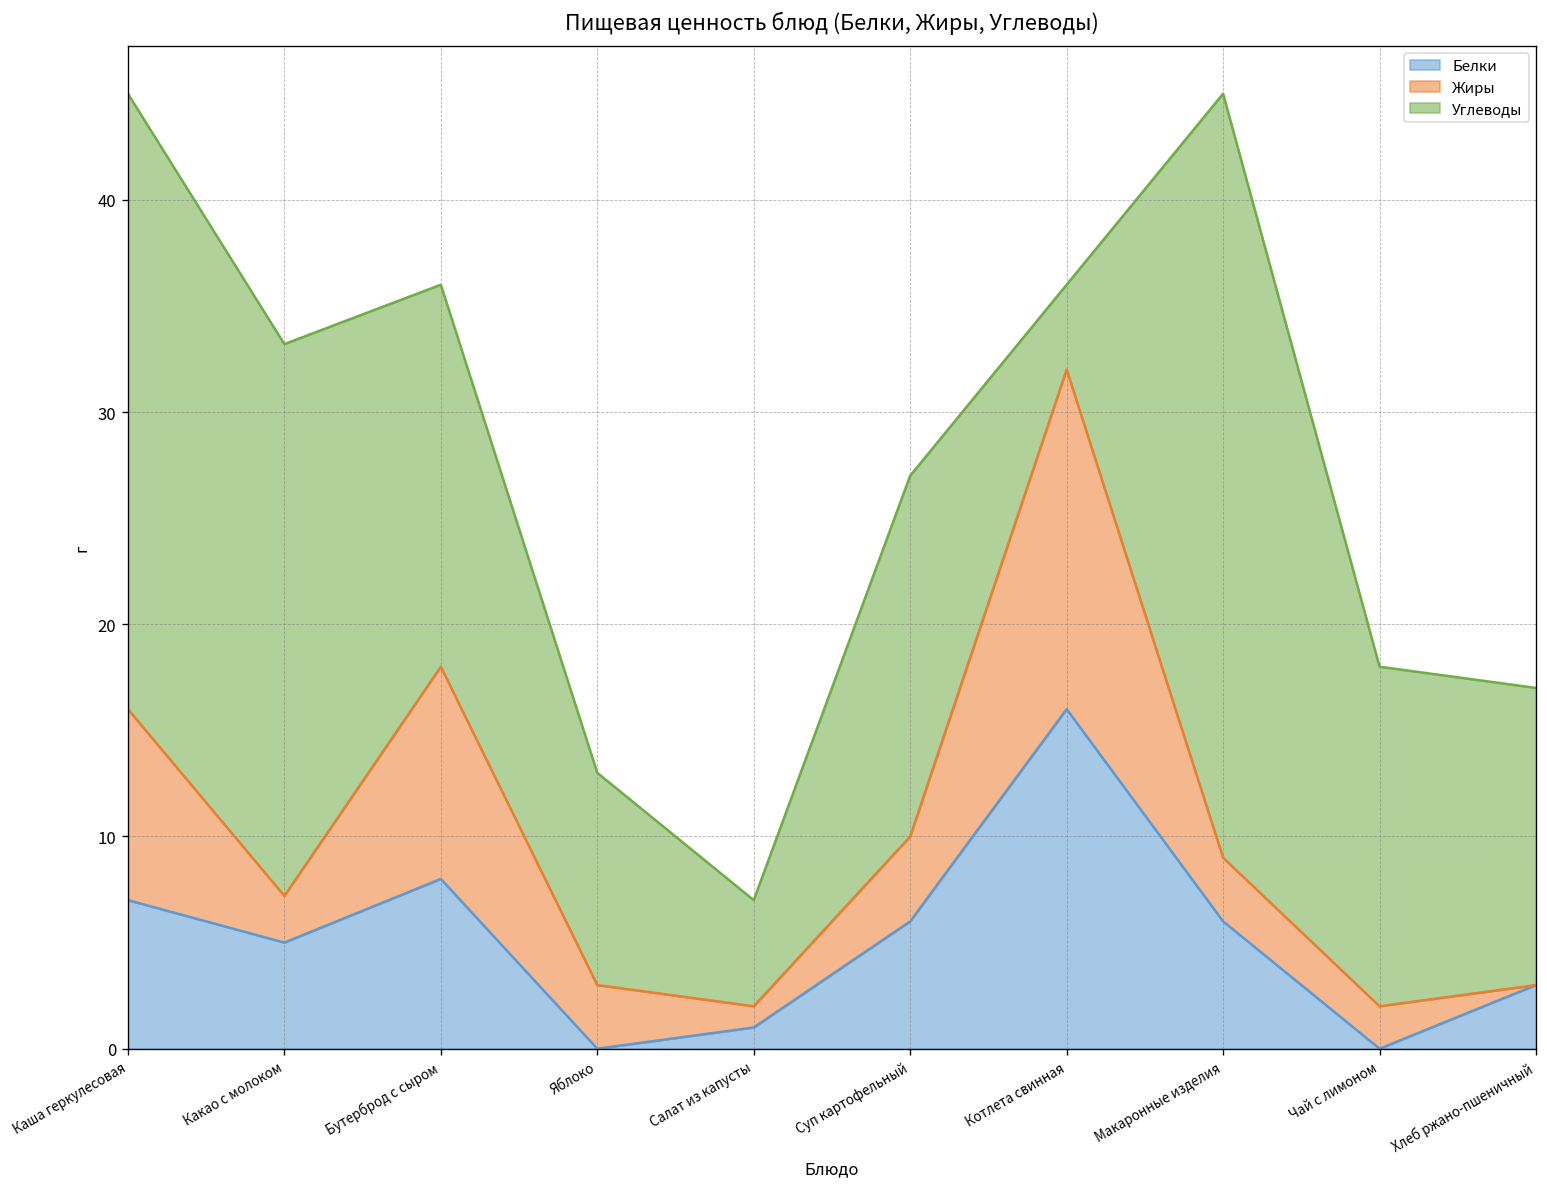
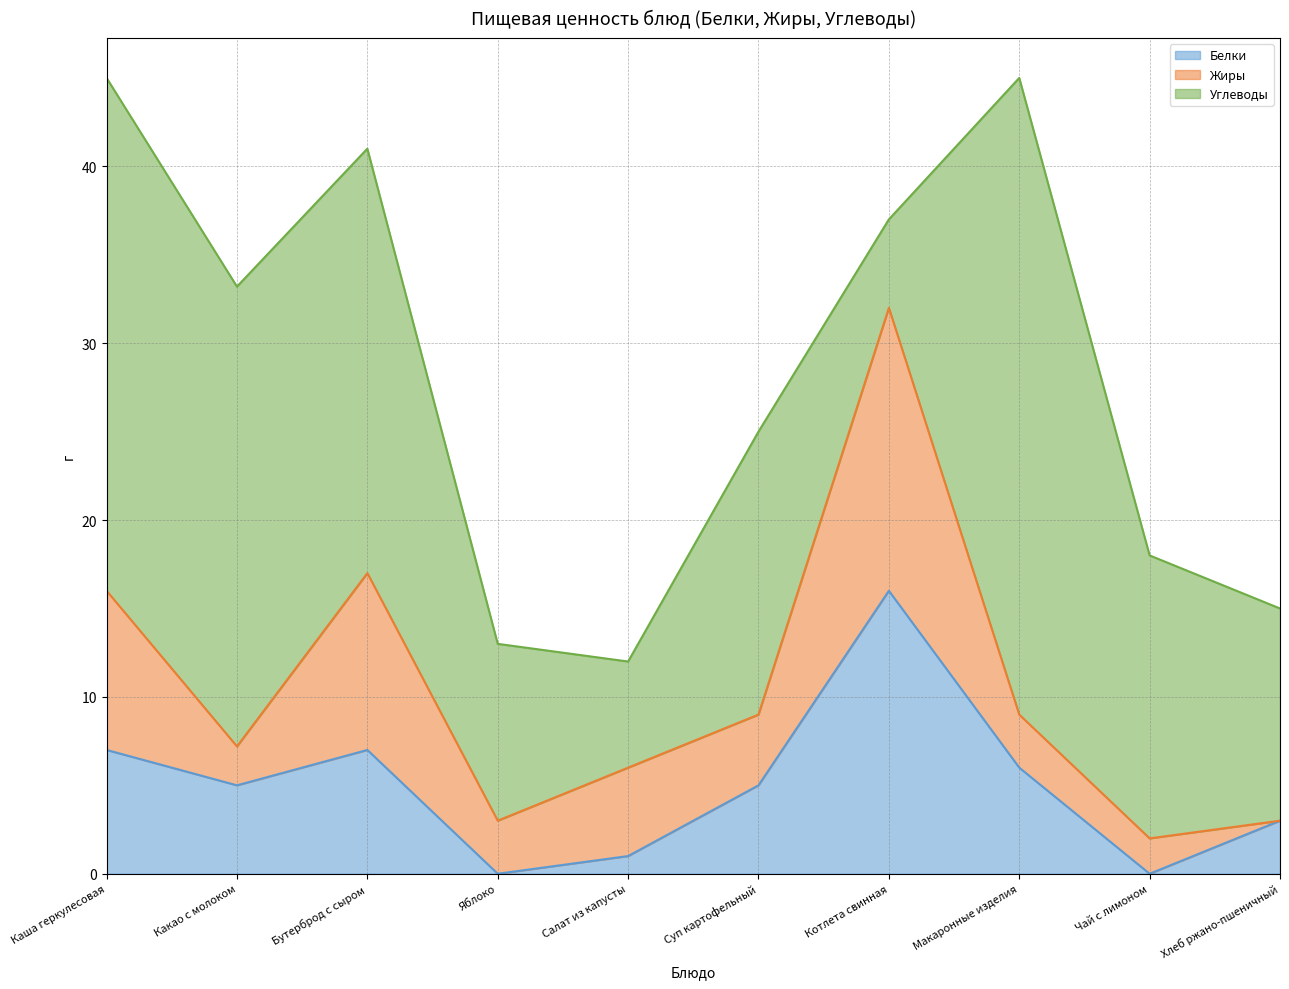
  {
    "Белки": {
      "Каша геркулесовая": 7,
      "Какао с молоком": 5,
-     "Бутерброд с сыром": 8,
+     "Бутерброд с сыром": 7,
      "Яблоко": 0,
      "Салат из капусты": 1,
-     "Суп картофельный": 6,
+     "Суп картофельный": 5,
      "Котлета свинная": 16,
      "Макаронные изделия": 6,
      "Чай с лимоном": 0
    },
    "Жиры": {
      "Каша геркулесовая": 9,
      "Какао с молоком": 2.2,
      "Бутерброд с сыром": 10,
      "Яблоко": 3,
-     "Салат из капусты": 1,
+     "Салат из капусты": 5,
      "Суп картофельный": 4,
      "Котлета свинная": 16,
      "Макаронные изделия": 3,
      "Чай с лимоном": 2
    },
    "Углеводы": {
      "Каша геркулесовая": 29,
      "Какао с молоком": 26,
-     "Бутерброд с сыром": 18,
+     "Бутерброд с сыром": 24,
      "Яблоко": 10,
-     "Салат из капусты": 5,
-     "Суп картофельный": 17,
-     "Котлета свинная": 4,
+     "Салат из капусты": 6,
+     "Суп картофельный": 16,
+     "Котлета свинная": 5,
      "Макаронные изделия": 36,
      "Чай с лимоном": 16,
-     "Хлеб ржано-пшеничный": 14
+     "Хлеб ржано-пшеничный": 12
    }
  }
